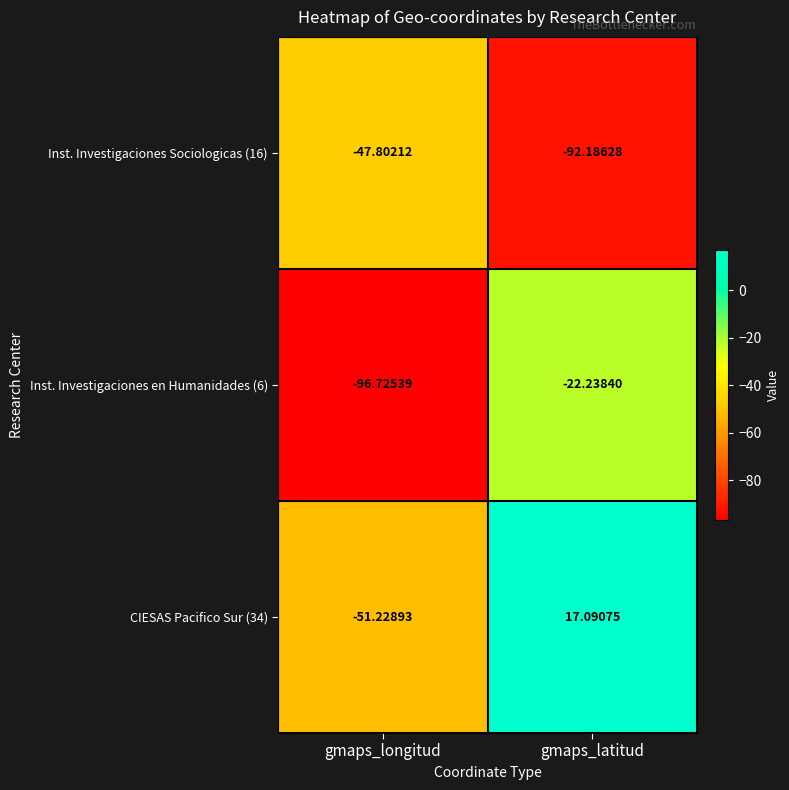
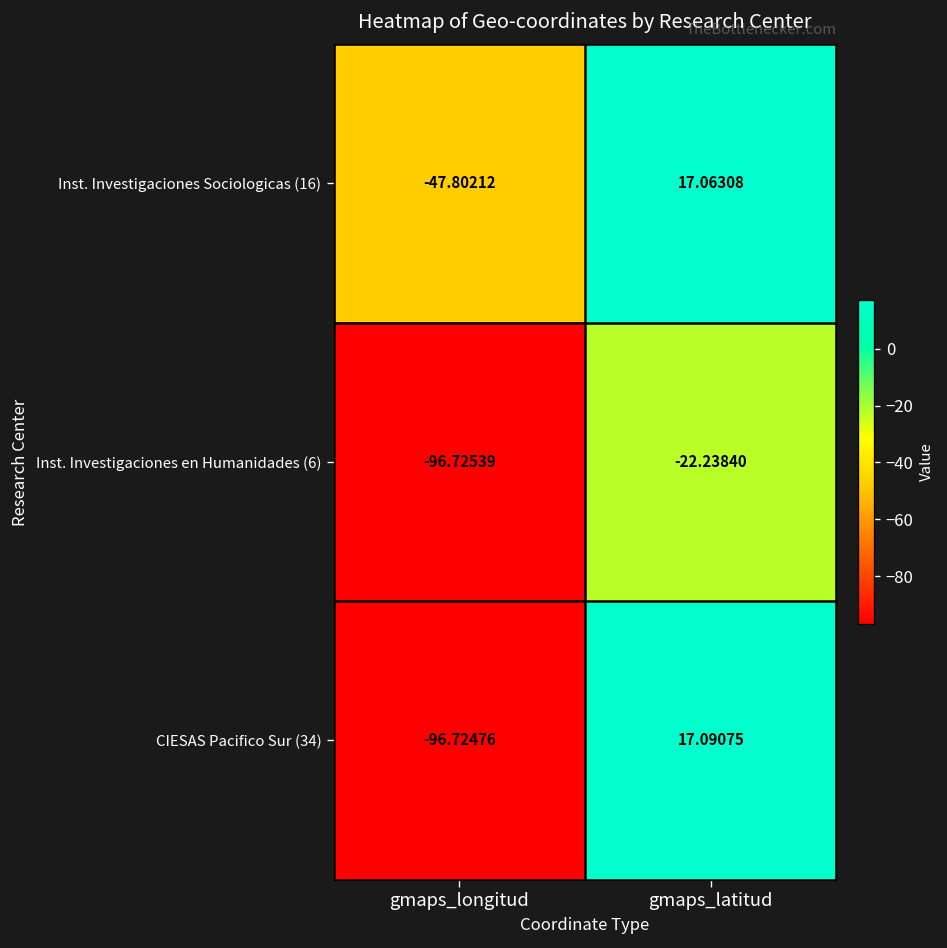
  {
    "Inst. Investigaciones Sociologicas (16)": {
      "gmaps_longitud": -47.80212,
-     "gmaps_latitud": -92.18628
+     "gmaps_latitud": 17.06308
    },
    "Inst. Investigaciones en Humanidades (6)": {
      "gmaps_longitud": -96.72539,
      "gmaps_latitud": -22.23840
    },
    "CIESAS Pacifico Sur (34)": {
-     "gmaps_longitud": -51.22893,
+     "gmaps_longitud": -96.72476,
      "gmaps_latitud": 17.09075
    }
  }
